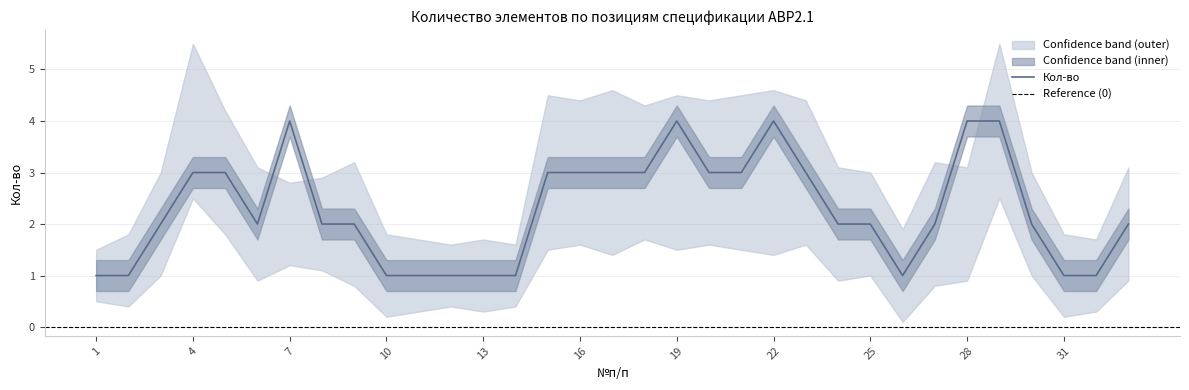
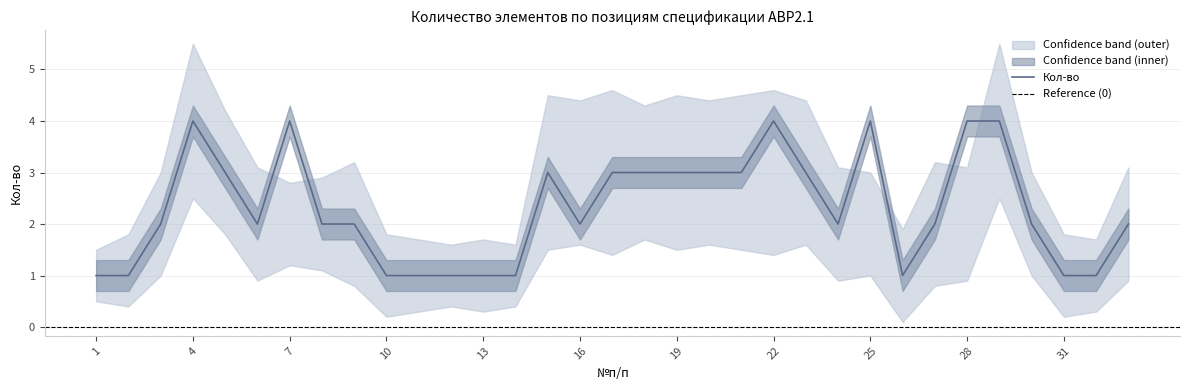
  {
    "Кол-во": {
      "1": 1,
-     "4": 3,
+     "4": 4,
      "7": 4,
      "10": 1,
      "13": 1,
-     "16": 3,
-     "19": 4,
+     "16": 2,
+     "19": 3,
      "22": 4,
-     "25": 2,
+     "25": 4,
      "28": 4,
      "31": 1
    }
  }
